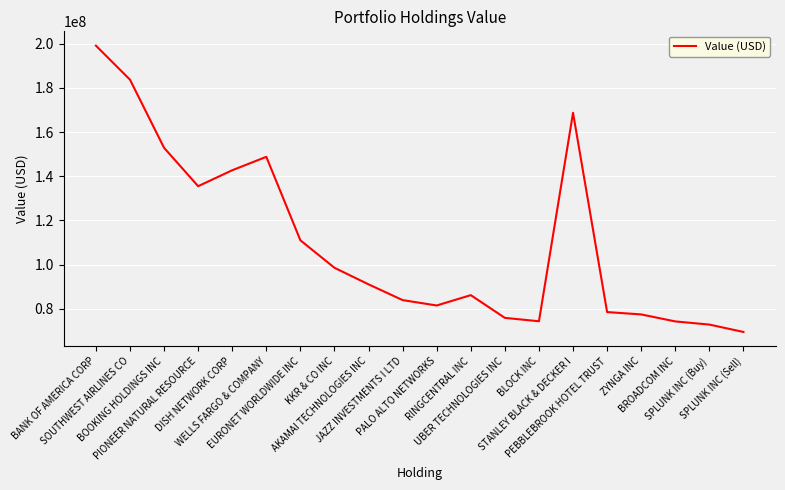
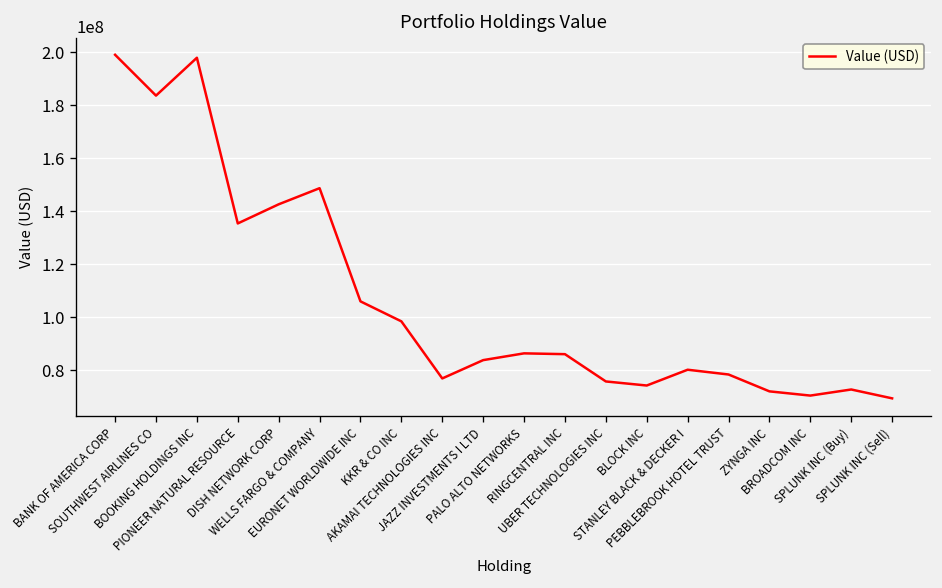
  {
    "BANK OF AMERICA CORP": 199000000,
    "SOUTHWEST AIRLINES CO": 184000000,
-   "BOOKING HOLDINGS INC": 153000000,
+   "BOOKING HOLDINGS INC": 198000000,
    "PIONEER NATURAL RESOURCE": 135000000,
    "DISH NETWORK CORP": 143000000,
    "WELLS FARGO & COMPANY": 149000000,
-   "EURONET WORLDWIDE INC": 111000000,
+   "EURONET WORLDWIDE INC": 106000000,
    "KKR & CO INC": 99000000,
-   "AKAMAI TECHNOLOGIES INC": 91000000,
+   "AKAMAI TECHNOLOGIES INC": 77000000,
    "JAZZ INVESTMENTS I LTD": 84000000,
-   "PALO ALTO NETWORKS": 81000000,
+   "PALO ALTO NETWORKS": 86000000,
    "RINGCENTRAL INC": 86000000,
    "UBER TECHNOLOGIES INC": 76000000,
    "BLOCK INC": 74000000,
-   "STANLEY BLACK & DECKER I": 169000000,
+   "STANLEY BLACK & DECKER I": 80000000,
    "PEBBLEBROOK HOTEL TRUST": 78000000,
-   "ZYNGA INC": 77000000,
-   "BROADCOM INC": 74000000,
+   "ZYNGA INC": 72000000,
+   "BROADCOM INC": 71000000,
    "SPLUNK INC (Buy)": 73000000,
    "SPLUNK INC (Sell)": 69000000
  }
